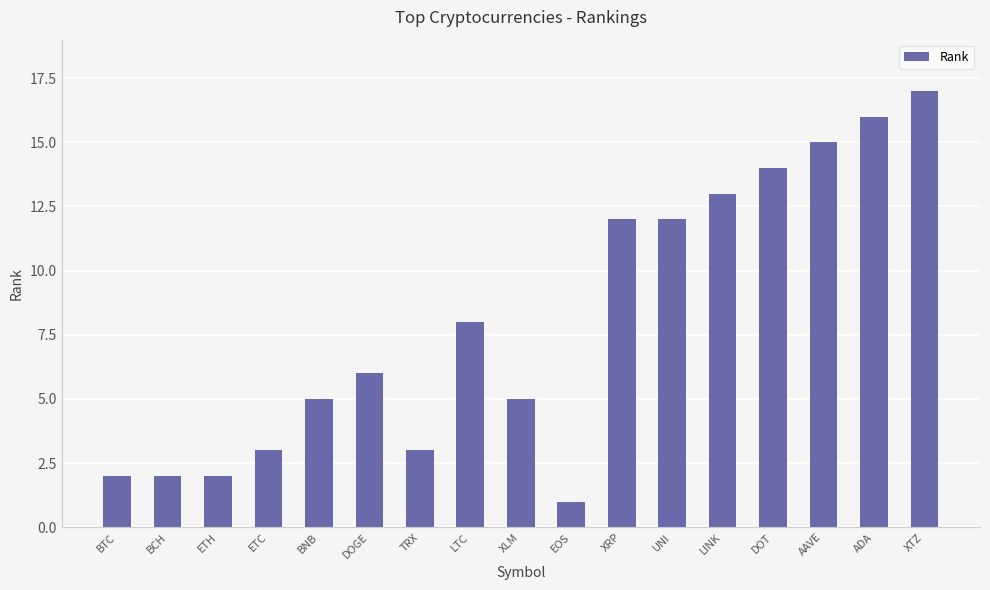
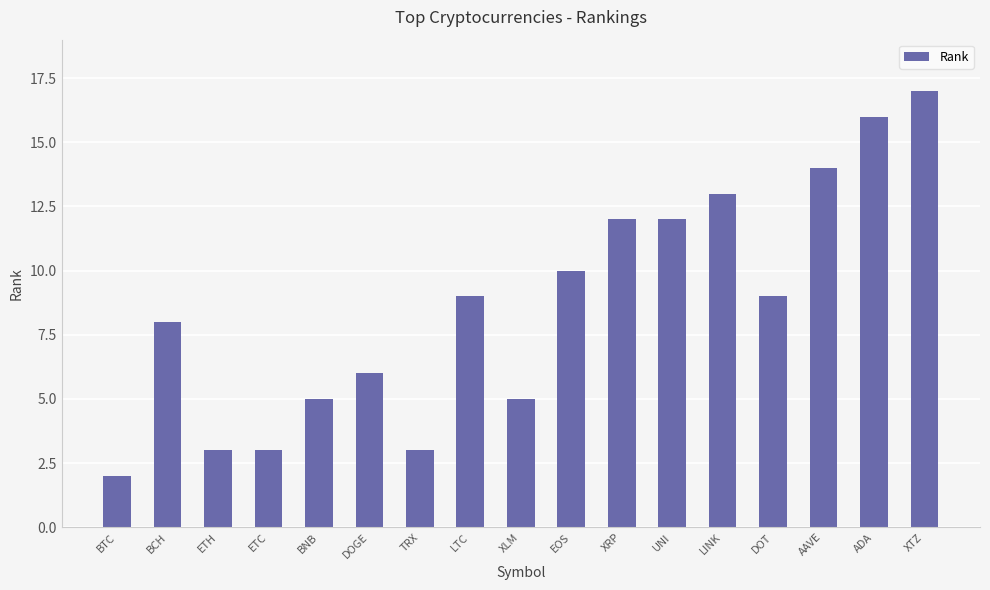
  {
    "BTC": 2,
-   "BCH": 2,
-   "ETH": 2,
+   "BCH": 8,
+   "ETH": 3,
    "ETC": 3,
    "BNB": 5,
    "DOGE": 6,
    "TRX": 3,
-   "LTC": 8,
+   "LTC": 9,
    "XLM": 5,
-   "EOS": 1,
+   "EOS": 10,
    "XRP": 12,
    "UNI": 12,
    "LINK": 13,
-   "DOT": 14,
-   "AAVE": 15,
+   "DOT": 9,
+   "AAVE": 14,
    "ADA": 16,
    "XTZ": 17
  }
